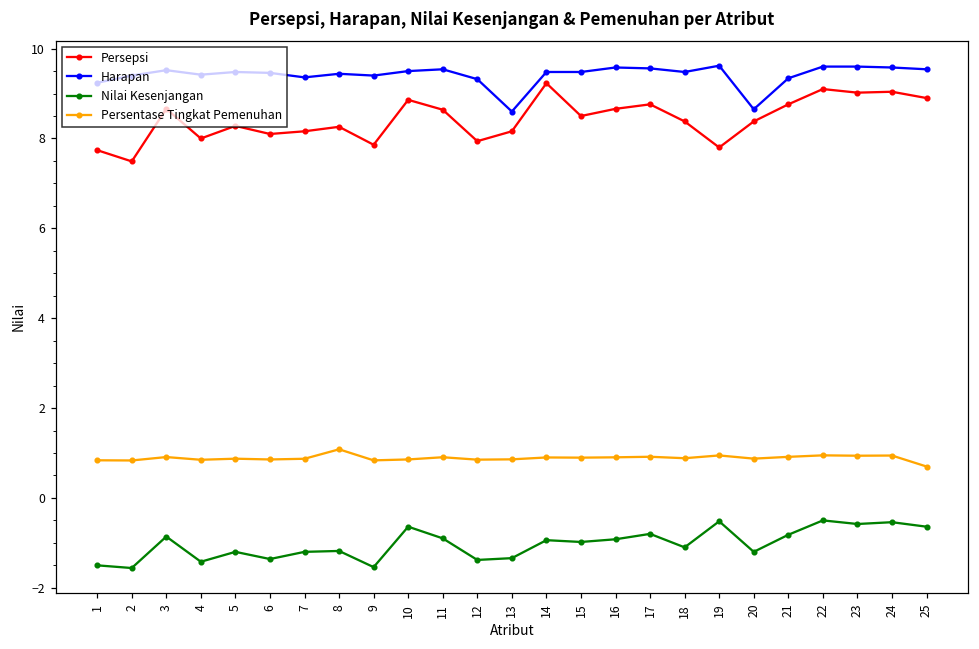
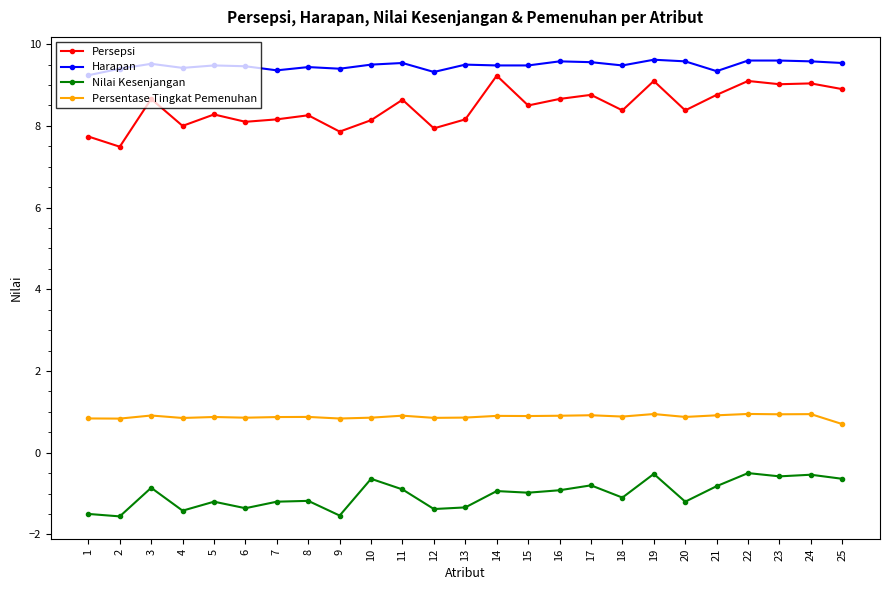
  {
    "Persepsi": {
      "1": 7.7,
      "2": 7.5,
      "4": 8.0,
      "5": 8.3,
      "6": 8.1,
      "7": 8.2,
      "8": 8.3,
      "9": 7.9,
-     "10": 8.9,
+     "10": 8.1,
      "11": 8.6,
      "12": 7.9,
      "13": 8.2,
      "14": 9.2,
      "15": 8.5,
      "16": 8.7,
      "17": 8.8,
      "18": 8.4,
-     "19": 7.8,
+     "19": 9.1,
      "20": 8.4,
      "21": 8.8,
      "22": 9.1,
      "23": 9.0,
      "24": 9.0,
      "25": 8.9
    },
    "Harapan": {
      "7": 9.4,
      "8": 9.4,
      "9": 9.4,
      "10": 9.5,
      "11": 9.5,
      "12": 9.3,
-     "13": 8.6,
+     "13": 9.5,
      "14": 9.5,
      "15": 9.5,
      "16": 9.6,
      "17": 9.6,
      "18": 9.5,
      "19": 9.6,
-     "20": 8.7,
+     "20": 9.6,
      "21": 9.3,
      "22": 9.6,
      "23": 9.6,
      "24": 9.6,
      "25": 9.5
    },
    "Nilai Kesenjangan": {
      "1": -1.5,
      "2": -1.6,
      "3": -0.9,
      "4": -1.4,
      "5": -1.2,
      "6": -1.4,
      "7": -1.2,
      "8": -1.2,
      "9": -1.5,
      "10": -0.6,
      "11": -0.9,
      "12": -1.4,
      "13": -1.3,
      "14": -0.9,
      "15": -1.0,
      "16": -0.9,
      "17": -0.8,
      "18": -1.1,
      "19": -0.5,
      "20": -1.2,
      "21": -0.8,
      "22": -0.5,
      "23": -0.6,
      "24": -0.5,
      "25": -0.6
    },
    "Persentase Tingkat Pemenuhan": {
      "1": 0.8,
      "2": 0.8,
      "3": 0.9,
      "4": 0.8,
      "5": 0.9,
      "6": 0.9,
      "7": 0.9,
-     "8": 1.1,
+     "8": 0.9,
      "9": 0.8,
      "10": 0.9,
      "11": 0.9,
      "12": 0.9,
      "13": 0.9,
      "14": 0.9,
      "15": 0.9,
      "16": 0.9,
      "17": 0.9,
      "18": 0.9,
      "19": 0.9,
      "20": 0.9,
      "21": 0.9,
      "22": 0.9,
      "23": 0.9,
      "24": 0.9,
      "25": 0.7
    }
  }
